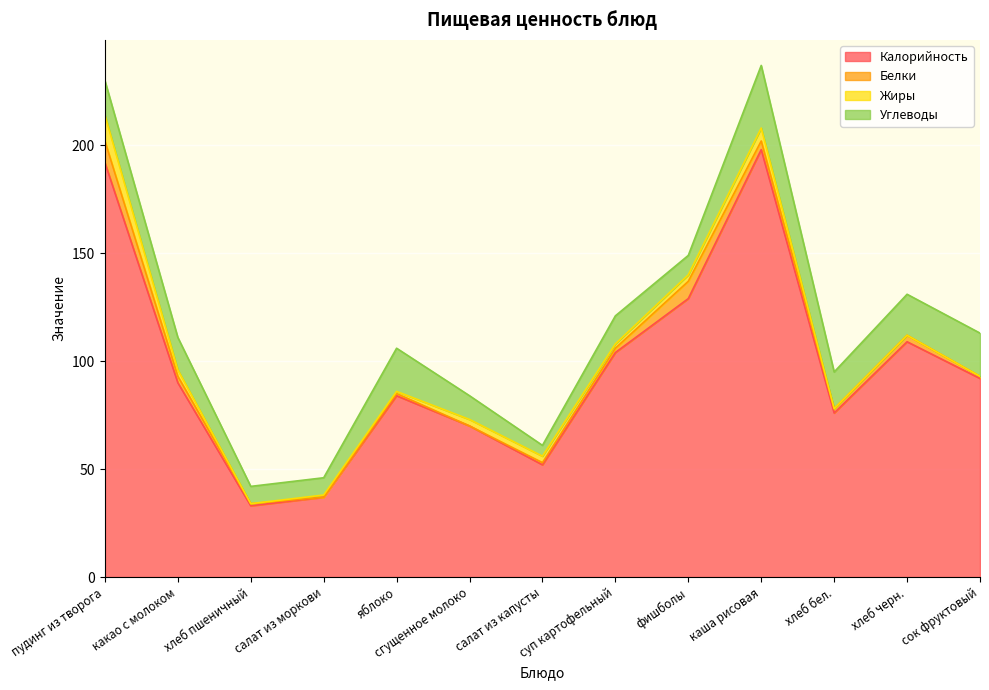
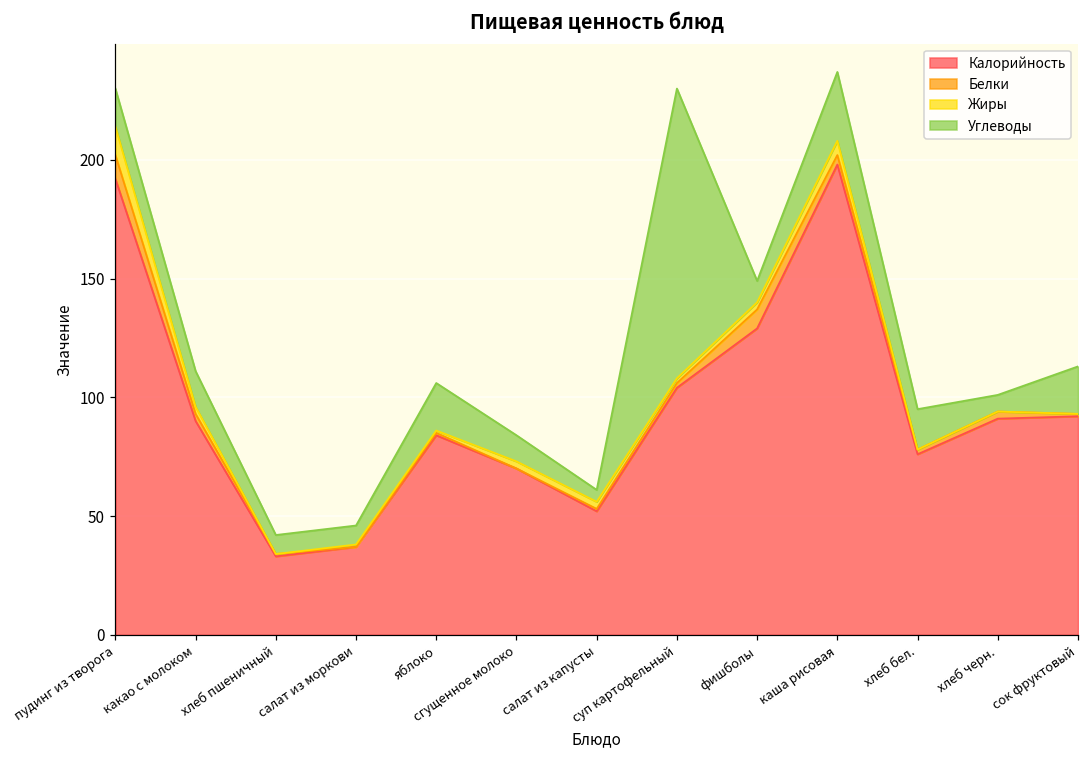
  {
    "Калорийность": {
      "пудинг из творога": 192,
      "какао с молоком": 90,
      "суп картофельный": 104,
      "фишболы": 129,
      "каша рисовая": 198,
      "хлеб бел.": 76,
-     "хлеб черн.": 109
+     "хлеб черн.": 91
    },
    "Белки": {
      "пудинг из творога": 10,
      "какао с молоком": 3,
      "суп картофельный": 2,
      "фишболы": 8,
      "каша рисовая": 4
    },
    "Жиры": {
      "пудинг из творога": 12,
      "какао с молоком": 3,
      "сгущенное молоко": 3,
      "салат из капусты": 3,
      "суп картофельный": 2,
      "фишболы": 3,
      "каша рисовая": 6
    },
    "Углеводы": {
      "пудинг из творога": 16,
      "какао с молоком": 15,
      "хлеб пшеничный": 8,
      "салат из моркови": 8,
      "яблоко": 20,
      "сгущенное молоко": 11,
      "салат из капусты": 5,
-     "суп картофельный": 13,
+     "суп картофельный": 122,
      "фишболы": 9,
      "каша рисовая": 29,
      "хлеб бел.": 17,
-     "хлеб черн.": 19,
+     "хлеб черн.": 7,
      "сок фруктовый": 20
    }
  }
